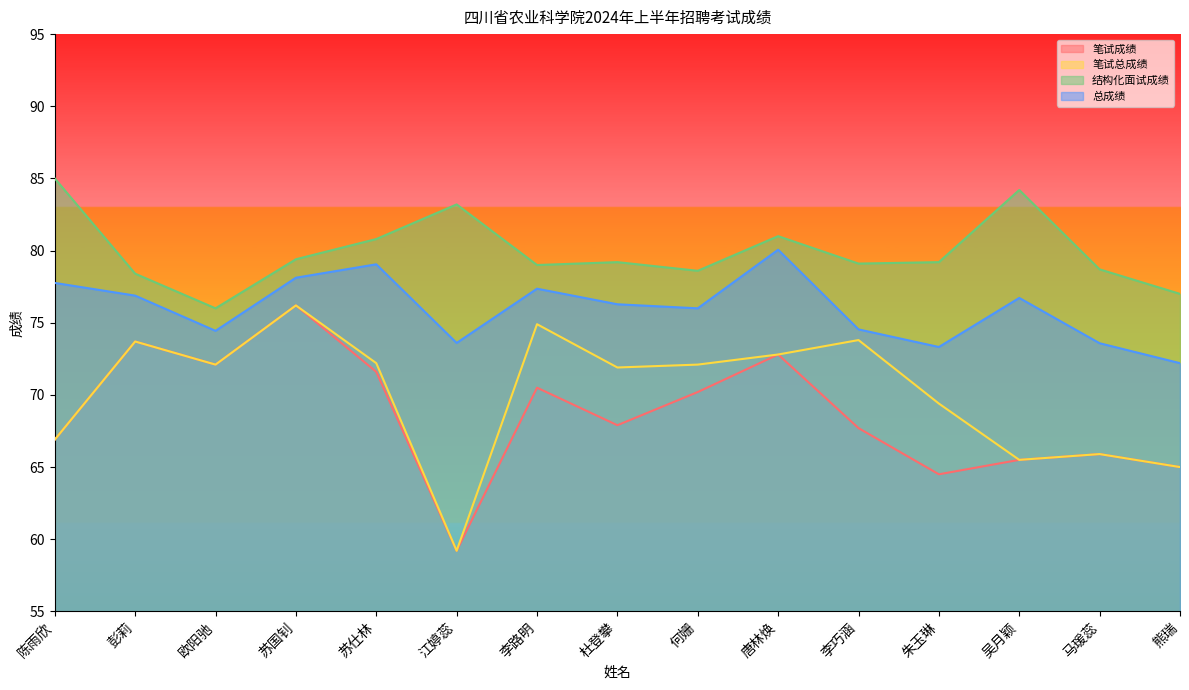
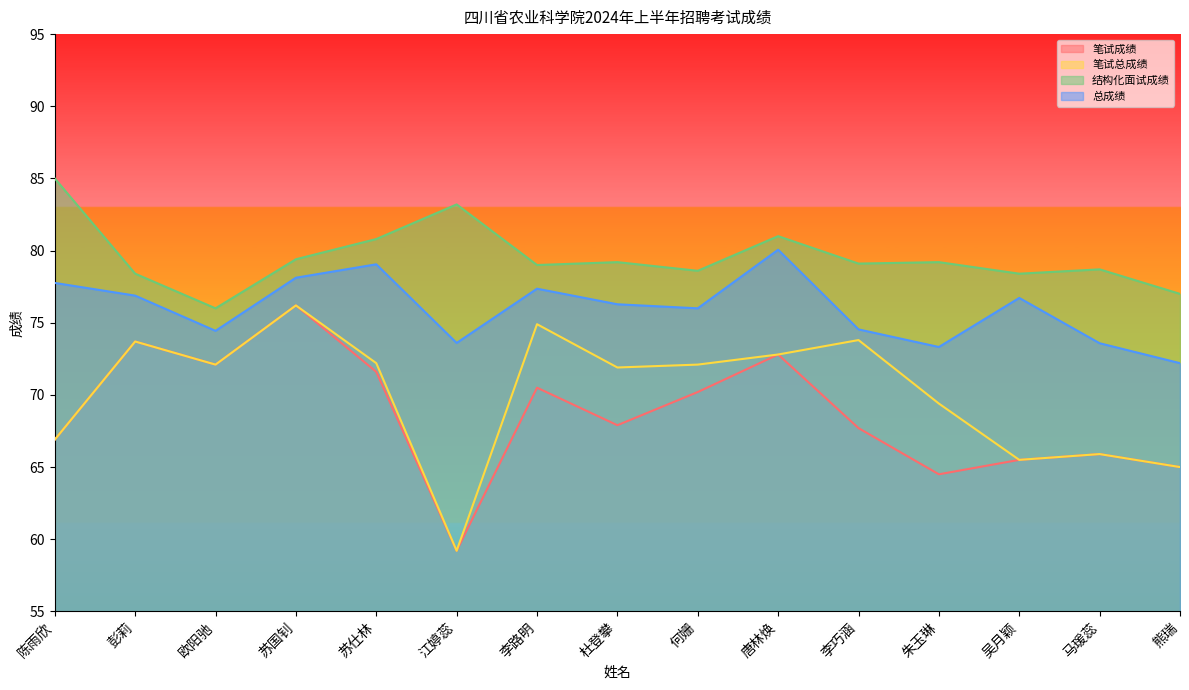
  {
    "笔试成绩": {
      "苏仕林": 71.6,
      "李路明": 70.5,
      "杜登攀": 67.9,
      "何姗": 70.2,
      "李巧涵": 67.7,
      "朱玉琳": 64.5
    },
    "笔试总成绩": {
      "苏仕林": 72.2,
      "李路明": 74.9,
      "杜登攀": 71.9,
      "何姗": 72.1,
      "李巧涵": 73.8,
      "朱玉琳": 69.4
    },
    "结构化面试成绩": {
      "陈雨欣": 85.0,
      "彭莉": 78.4,
      "欧阳驰": 76.0,
      "苏国钊": 79.4,
      "苏仕林": 80.8,
      "江婷蕊": 83.2,
      "李路明": 79.0,
      "杜登攀": 79.2,
      "何姗": 78.6,
      "唐林焕": 81.0,
      "李巧涵": 79.1,
      "朱玉琳": 79.2,
-     "吴月颖": 84.2,
+     "吴月颖": 78.4,
      "马瑗蕊": 78.7,
      "熊瑞": 77.0
    },
    "总成绩": {
      "陈雨欣": 77.8,
      "彭莉": 76.9,
      "欧阳驰": 74.4,
      "苏国钊": 78.1,
      "苏仕林": 79.1,
      "江婷蕊": 73.6,
      "李路明": 77.4,
      "杜登攀": 76.3,
      "何姗": 76.0,
      "唐林焕": 80.1,
      "李巧涵": 74.5,
      "朱玉琳": 73.3,
      "吴月颖": 76.7,
      "马瑗蕊": 73.6,
      "熊瑞": 72.2
    }
  }
